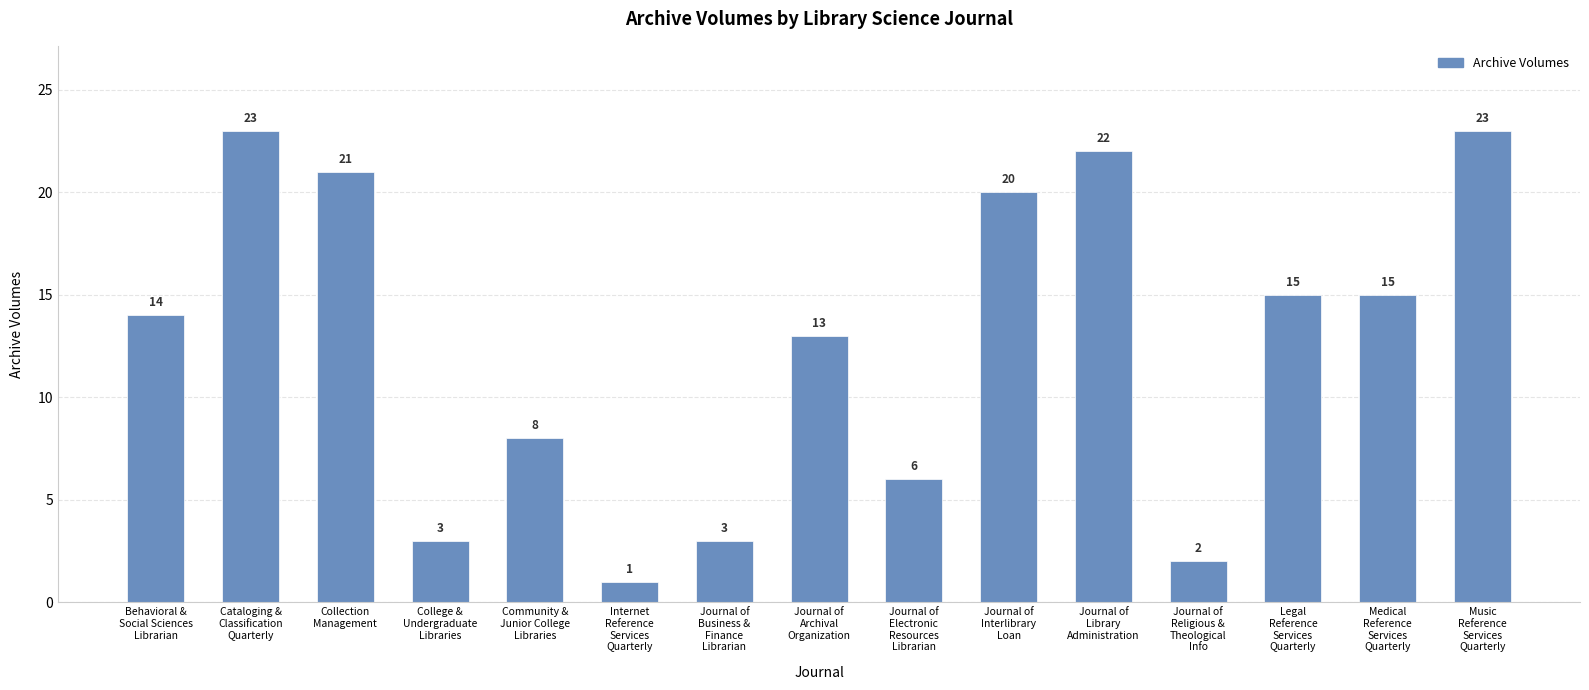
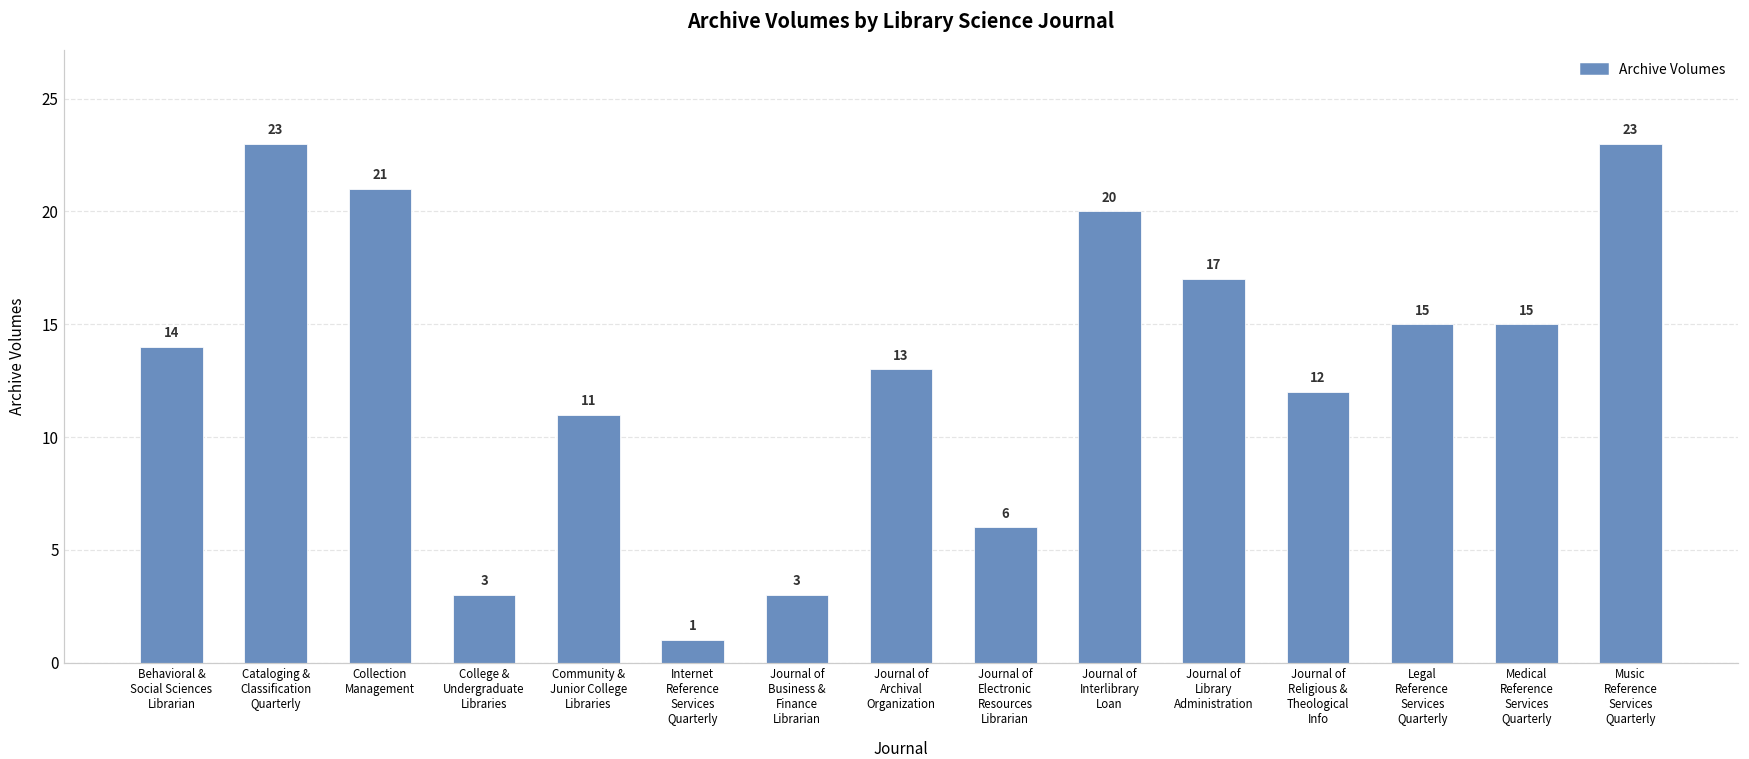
  {
    "Behavioral & Social Sciences Librarian": 14,
    "Cataloging & Classification Quarterly": 23,
    "Collection Management": 21,
    "College & Undergraduate Libraries": 3,
-   "Community & Junior College Libraries": 8,
+   "Community & Junior College Libraries": 11,
    "Internet Reference Services Quarterly": 1,
    "Journal of Business & Finance Librarian": 3,
    "Journal of Archival Organization": 13,
    "Journal of Electronic Resources Librarian": 6,
    "Journal of Interlibrary Loan": 20,
-   "Journal of Library Administration": 22,
-   "Journal of Religious & Theological Info": 2,
+   "Journal of Library Administration": 17,
+   "Journal of Religious & Theological Info": 12,
    "Legal Reference Services Quarterly": 15,
    "Medical Reference Services Quarterly": 15,
    "Music Reference Services Quarterly": 23
  }
